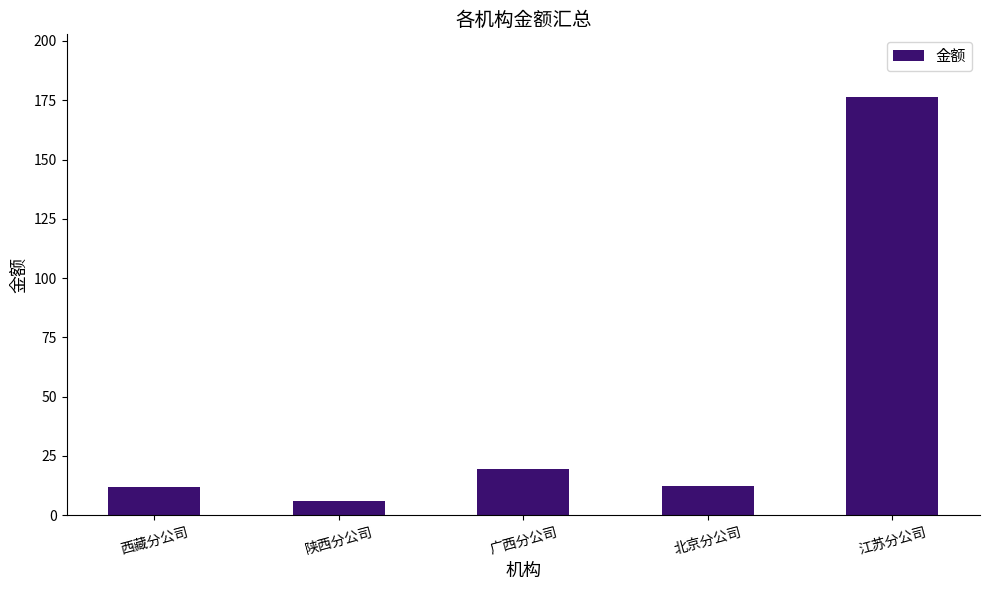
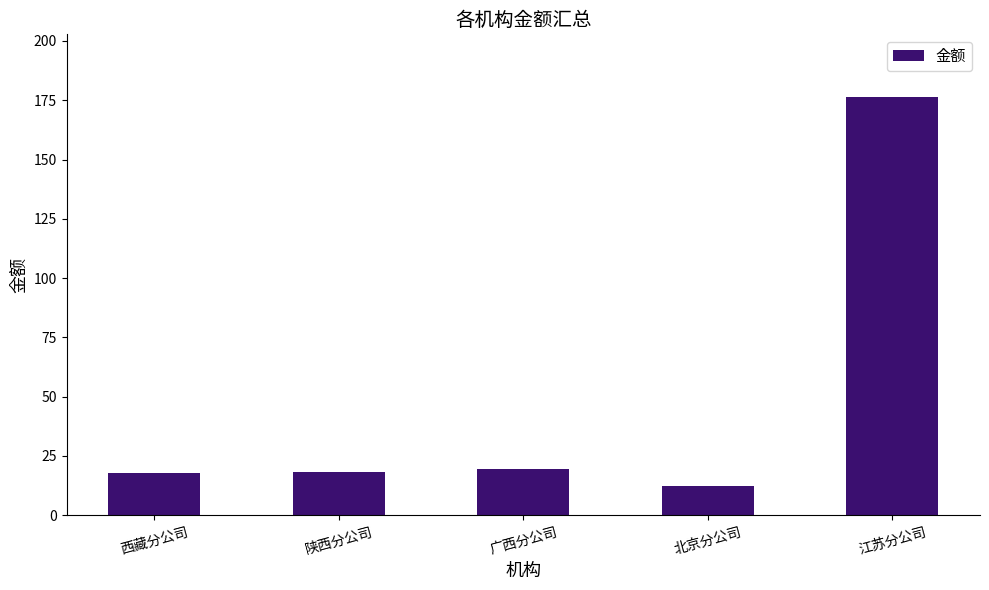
  {
-   "西藏分公司": 12,
-   "陕西分公司": 6,
+   "西藏分公司": 18,
+   "陕西分公司": 18,
    "广西分公司": 20,
    "北京分公司": 12,
    "江苏分公司": 176
  }
